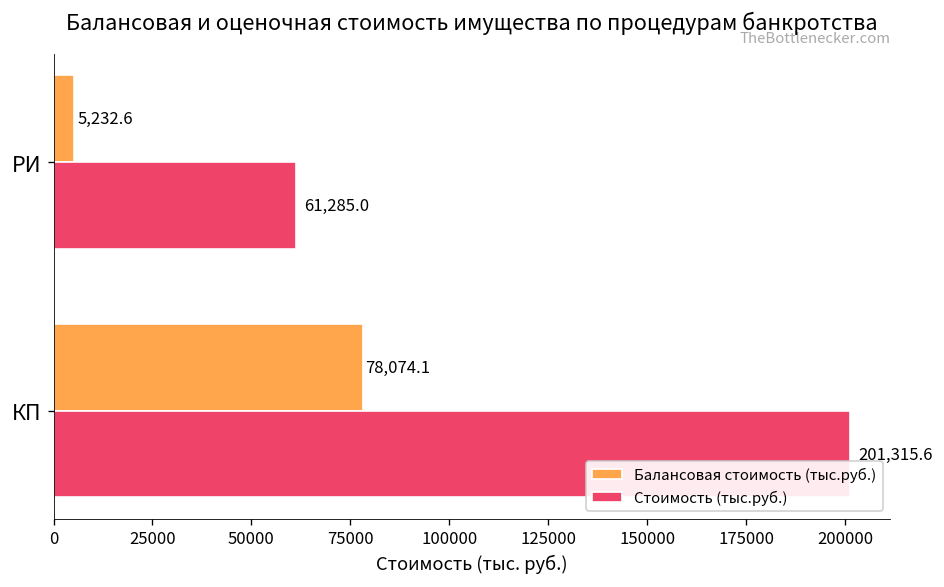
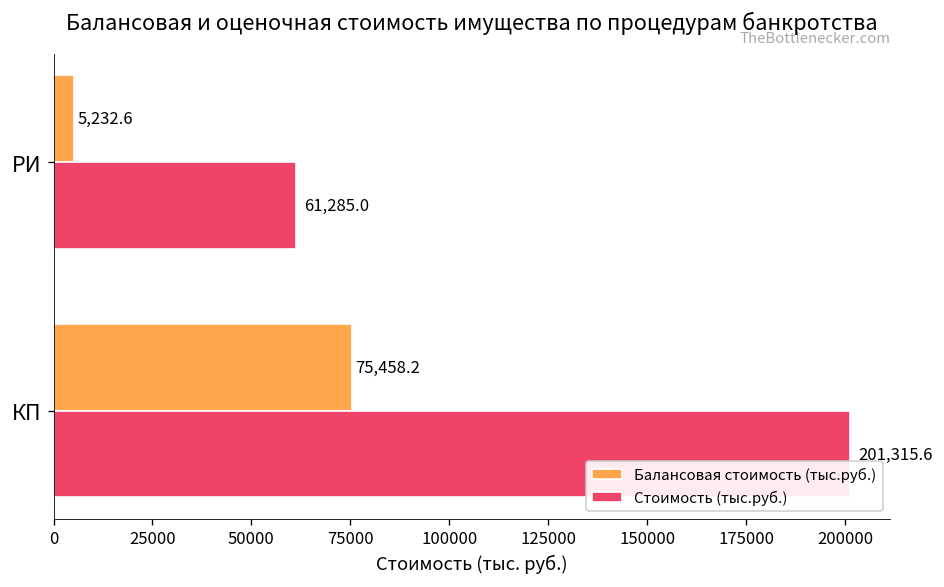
  {
    "Балансовая стоимость (тыс.руб.)": {
      "РИ": "5,232.6",
-     "КП": "78,074.1"
+     "КП": "75,458.2"
    },
    "Стоимость (тыс.руб.)": {
      "РИ": "61,285.0"
    }
  }
